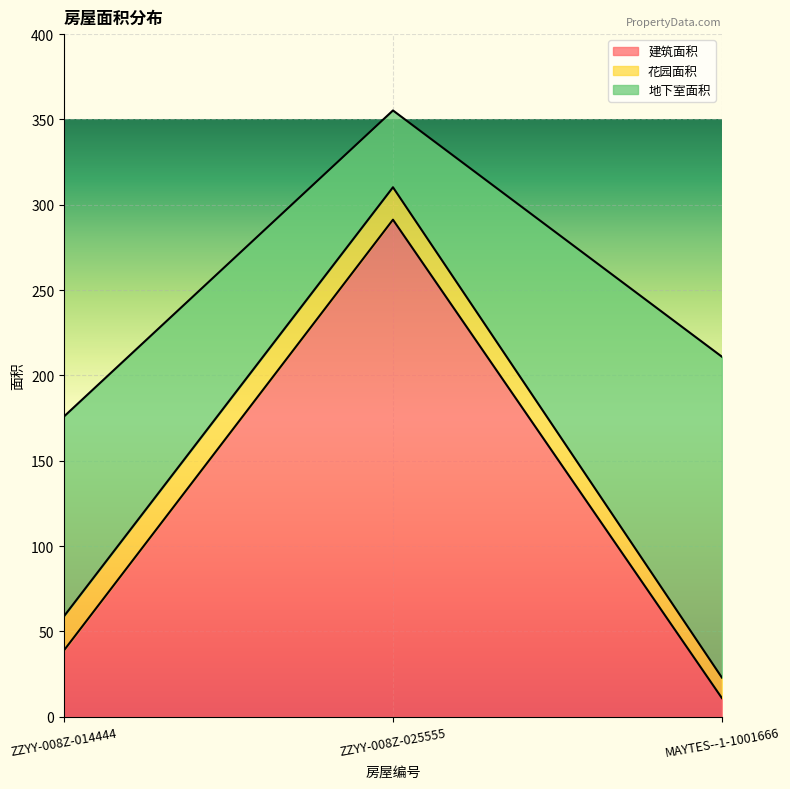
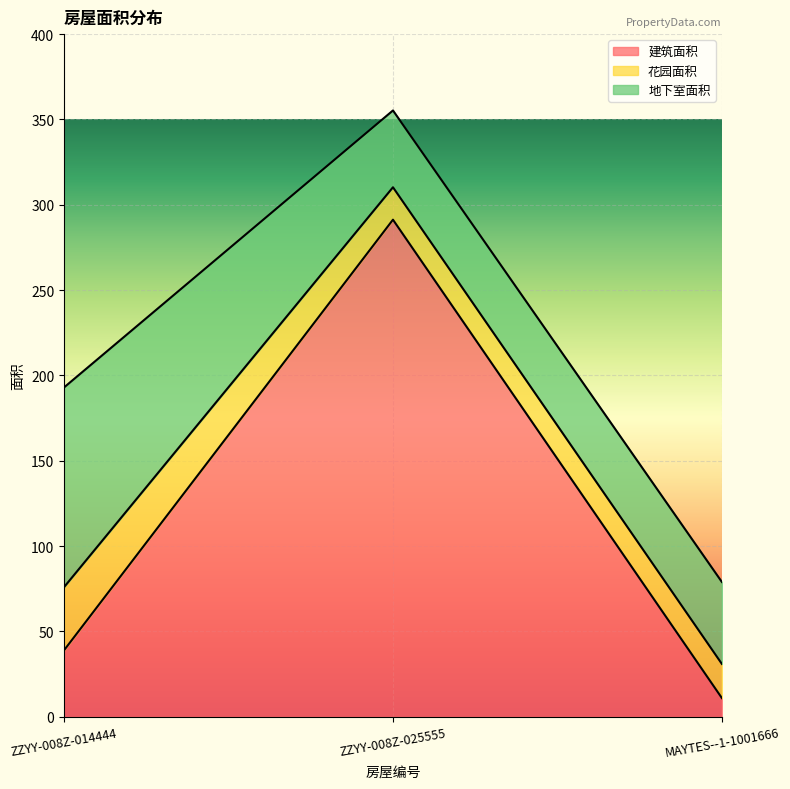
  {
    "建筑面积": {
      "ZZYY-008Z-014444": 39,
      "ZZYY-008Z-025555": 291,
      "MAYTES--1-1001666": 11
    },
    "花园面积": {
-     "ZZYY-008Z-014444": 20,
+     "ZZYY-008Z-014444": 37,
      "ZZYY-008Z-025555": 19,
-     "MAYTES--1-1001666": 12
+     "MAYTES--1-1001666": 20
    },
    "地下室面积": {
      "ZZYY-008Z-014444": 117,
      "ZZYY-008Z-025555": 45,
-     "MAYTES--1-1001666": 188
+     "MAYTES--1-1001666": 48
    }
  }
